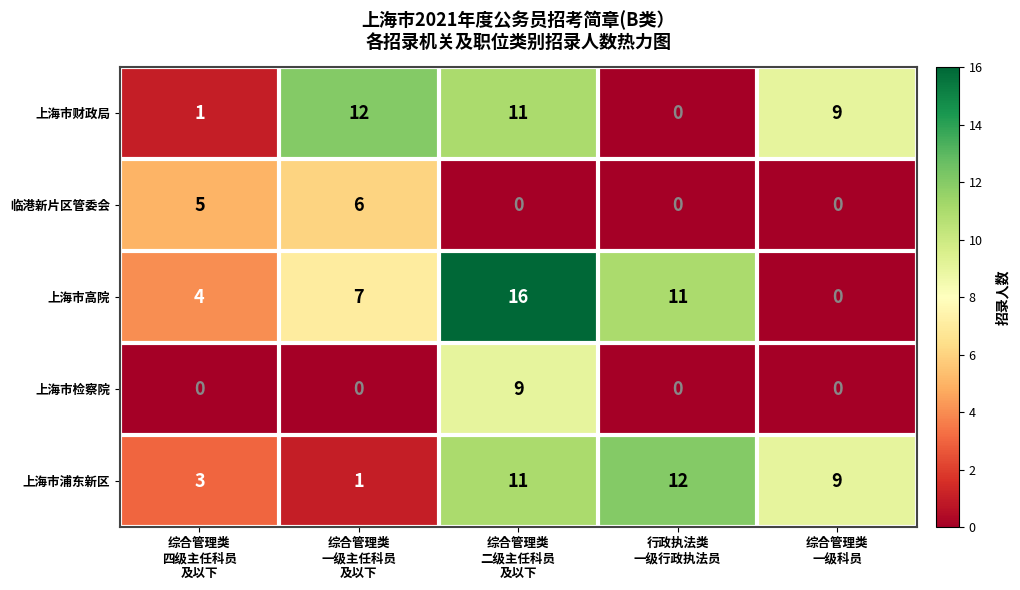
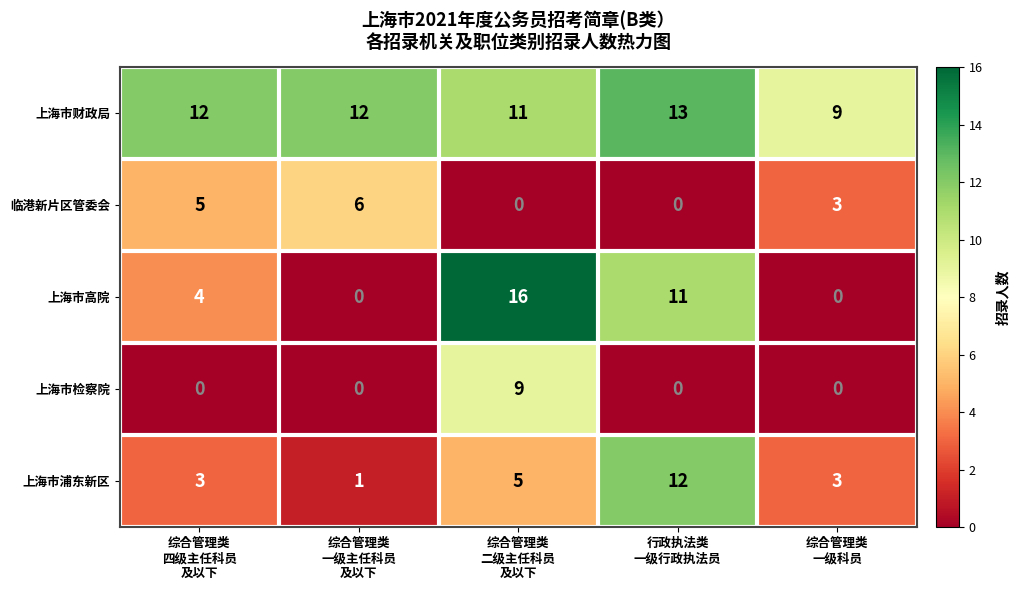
  {
    "上海市财政局": {
-     "综合管理类 四级主任科员 及以下": 1,
+     "综合管理类 四级主任科员 及以下": 12,
      "综合管理类 一级主任科员 及以下": 12,
      "综合管理类 二级主任科员 及以下": 11,
-     "行政执法类 一级行政执法员": 0,
+     "行政执法类 一级行政执法员": 13,
      "综合管理类 一级科员": 9
    },
    "临港新片区管委会": {
      "综合管理类 四级主任科员 及以下": 5,
      "综合管理类 一级主任科员 及以下": 6,
      "综合管理类 二级主任科员 及以下": 0,
      "行政执法类 一级行政执法员": 0,
-     "综合管理类 一级科员": 0
+     "综合管理类 一级科员": 3
    },
    "上海市高院": {
      "综合管理类 四级主任科员 及以下": 4,
-     "综合管理类 一级主任科员 及以下": 7,
+     "综合管理类 一级主任科员 及以下": 0,
      "综合管理类 二级主任科员 及以下": 16,
      "行政执法类 一级行政执法员": 11,
      "综合管理类 一级科员": 0
    },
    "上海市检察院": {
      "综合管理类 四级主任科员 及以下": 0,
      "综合管理类 一级主任科员 及以下": 0,
      "综合管理类 二级主任科员 及以下": 9,
      "行政执法类 一级行政执法员": 0,
      "综合管理类 一级科员": 0
    },
    "上海市浦东新区": {
      "综合管理类 四级主任科员 及以下": 3,
      "综合管理类 一级主任科员 及以下": 1,
-     "综合管理类 二级主任科员 及以下": 11,
+     "综合管理类 二级主任科员 及以下": 5,
      "行政执法类 一级行政执法员": 12,
-     "综合管理类 一级科员": 9
+     "综合管理类 一级科员": 3
    }
  }
